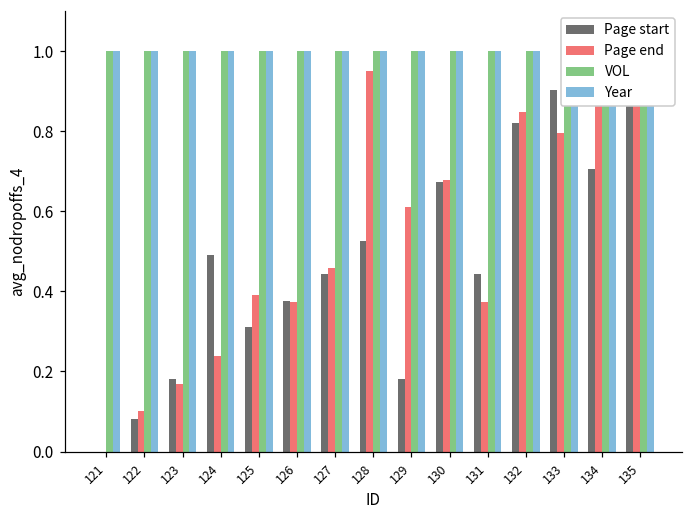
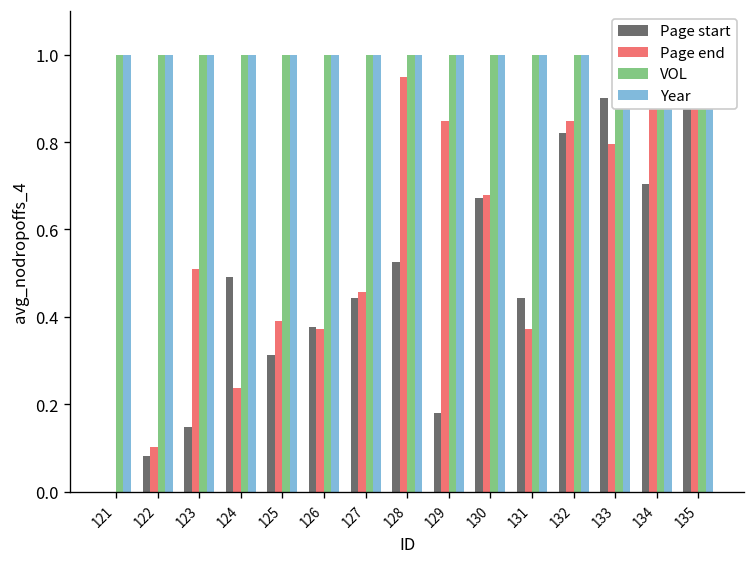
  {
    "Page start": {
      "121": 0.00,
      "122": 0.08,
-     "123": 0.18,
+     "123": 0.15,
      "124": 0.49,
      "125": 0.31,
      "126": 0.38,
      "127": 0.44,
      "128": 0.52,
      "129": 0.18,
      "130": 0.67,
      "131": 0.44,
      "132": 0.82,
      "133": 0.90,
      "134": 0.70
    },
    "Page end": {
      "121": 0.00,
      "122": 0.10,
-     "123": 0.17,
+     "123": 0.51,
      "124": 0.24,
      "125": 0.39,
      "126": 0.37,
      "127": 0.46,
      "128": 0.95,
-     "129": 0.61,
+     "129": 0.85,
      "130": 0.68,
      "131": 0.37,
      "132": 0.85,
      "133": 0.80
    },
    "VOL": {
      "121": 1.00,
      "122": 1.00,
      "123": 1.00,
      "124": 1.00,
      "125": 1.00,
      "126": 1.00,
      "127": 1.00,
      "128": 1.00,
      "129": 1.00,
      "130": 1.00,
      "131": 1.00,
      "132": 1.00
    },
    "Year": {
      "121": 1.00,
      "122": 1.00,
      "123": 1.00,
      "124": 1.00,
      "125": 1.00,
      "126": 1.00,
      "127": 1.00,
      "128": 1.00,
      "129": 1.00,
      "130": 1.00,
      "131": 1.00,
      "132": 1.00
    }
  }
